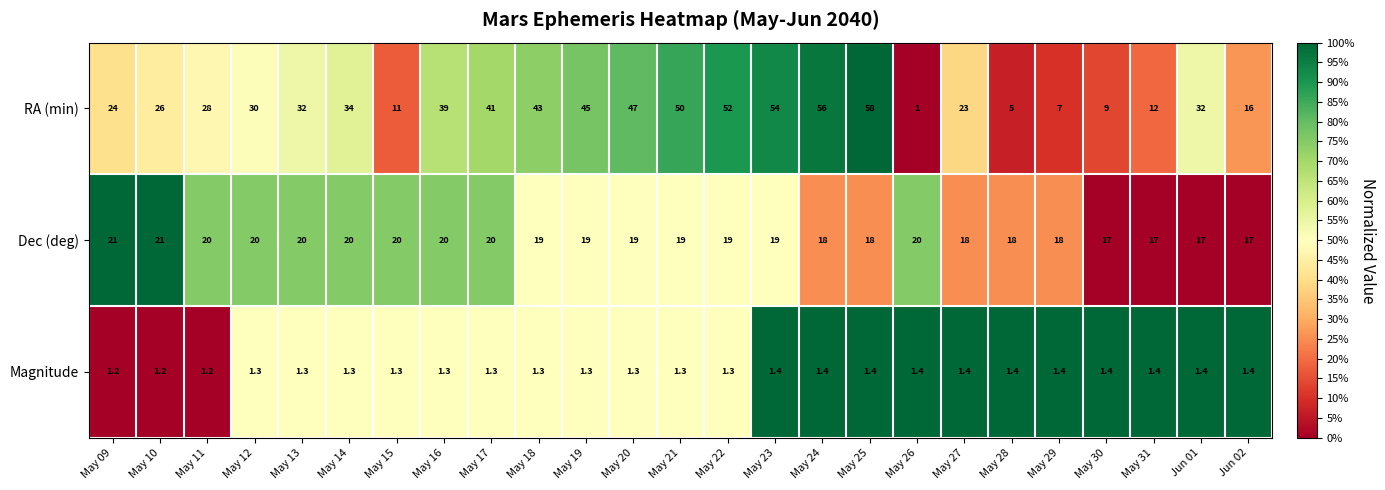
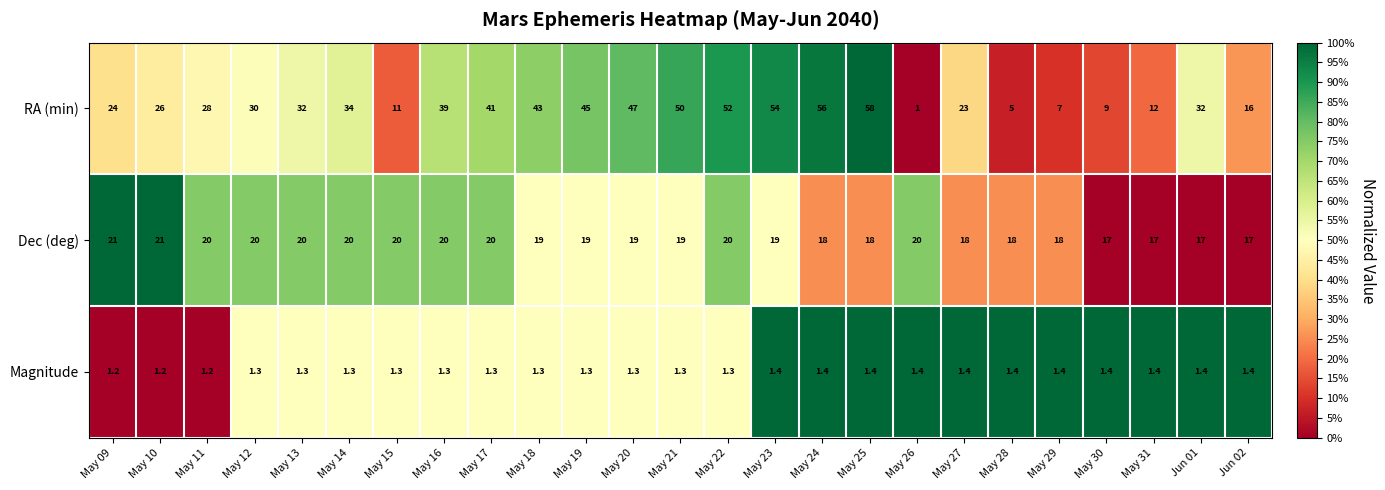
  {
    "RA (min)": {
      "May 09": 24,
      "May 10": 26,
      "May 11": 28,
      "May 12": 30,
      "May 13": 32,
      "May 14": 34,
      "May 15": 11,
      "May 16": 39,
      "May 17": 41,
      "May 18": 43,
      "May 19": 45,
      "May 20": 47,
      "May 21": 50,
      "May 22": 52,
      "May 23": 54,
      "May 24": 56,
      "May 25": 58,
      "May 26": 1,
      "May 27": 23,
      "May 28": 5,
      "May 29": 7,
      "May 30": 9,
      "May 31": 12,
      "Jun 01": 32,
      "Jun 02": 16
    },
    "Dec (deg)": {
      "May 09": 21,
      "May 10": 21,
      "May 11": 20,
      "May 12": 20,
      "May 13": 20,
      "May 14": 20,
      "May 15": 20,
      "May 16": 20,
      "May 17": 20,
      "May 18": 19,
      "May 19": 19,
      "May 20": 19,
      "May 21": 19,
-     "May 22": 19,
+     "May 22": 20,
      "May 23": 19,
      "May 24": 18,
      "May 25": 18,
      "May 26": 20,
      "May 27": 18,
      "May 28": 18,
      "May 29": 18,
      "May 30": 17,
      "May 31": 17,
      "Jun 01": 17,
      "Jun 02": 17
    },
    "Magnitude": {
      "May 09": 1.2,
      "May 10": 1.2,
      "May 11": 1.2,
      "May 12": 1.3,
      "May 13": 1.3,
      "May 14": 1.3,
      "May 15": 1.3,
      "May 16": 1.3,
      "May 17": 1.3,
      "May 18": 1.3,
      "May 19": 1.3,
      "May 20": 1.3,
      "May 21": 1.3,
      "May 22": 1.3,
      "May 23": 1.4,
      "May 24": 1.4,
      "May 25": 1.4,
      "May 26": 1.4,
      "May 27": 1.4,
      "May 28": 1.4,
      "May 29": 1.4,
      "May 30": 1.4,
      "May 31": 1.4,
      "Jun 01": 1.4,
      "Jun 02": 1.4
    }
  }
